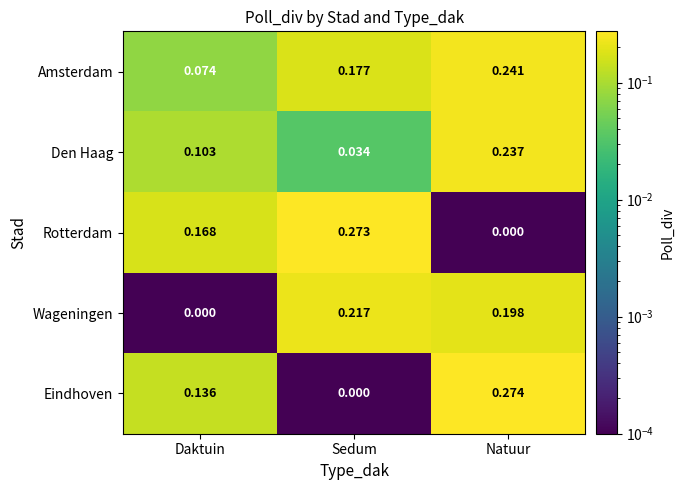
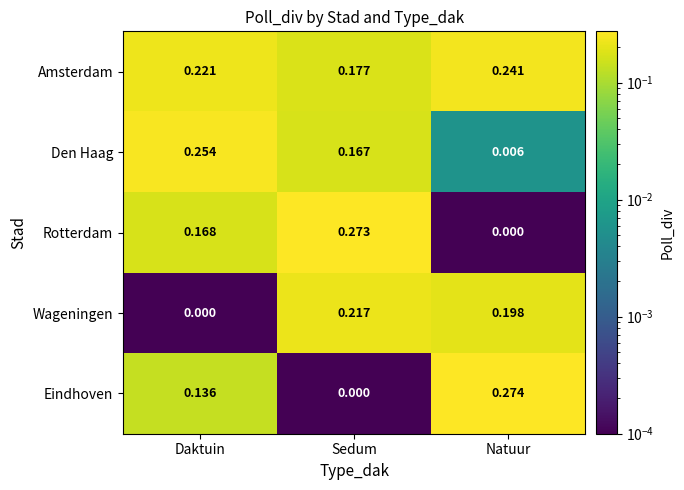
  {
    "Amsterdam": {
-     "Daktuin": 0.074,
+     "Daktuin": 0.221,
      "Sedum": 0.177,
      "Natuur": 0.241
    },
    "Den Haag": {
-     "Daktuin": 0.103,
-     "Sedum": 0.034,
-     "Natuur": 0.237
+     "Daktuin": 0.254,
+     "Sedum": 0.167,
+     "Natuur": 0.006
    },
    "Rotterdam": {
      "Daktuin": 0.168,
      "Sedum": 0.273,
      "Natuur": 0.000
    },
    "Wageningen": {
      "Daktuin": 0.000,
      "Sedum": 0.217,
      "Natuur": 0.198
    },
    "Eindhoven": {
      "Daktuin": 0.136,
      "Sedum": 0.000,
      "Natuur": 0.274
    }
  }
